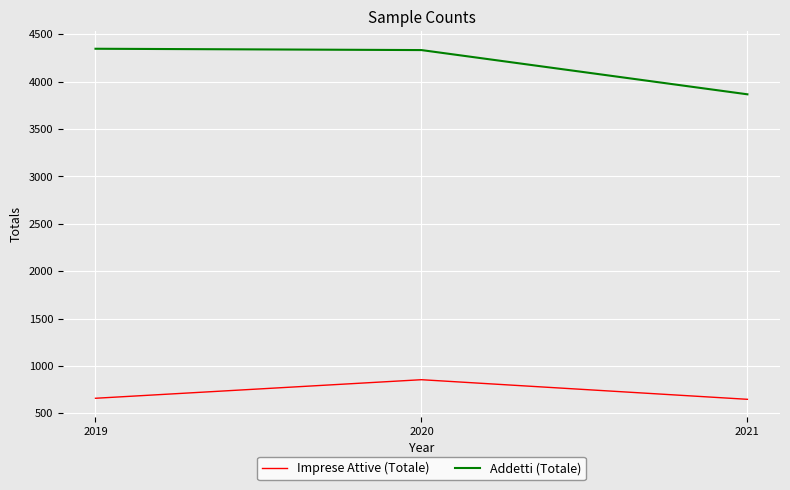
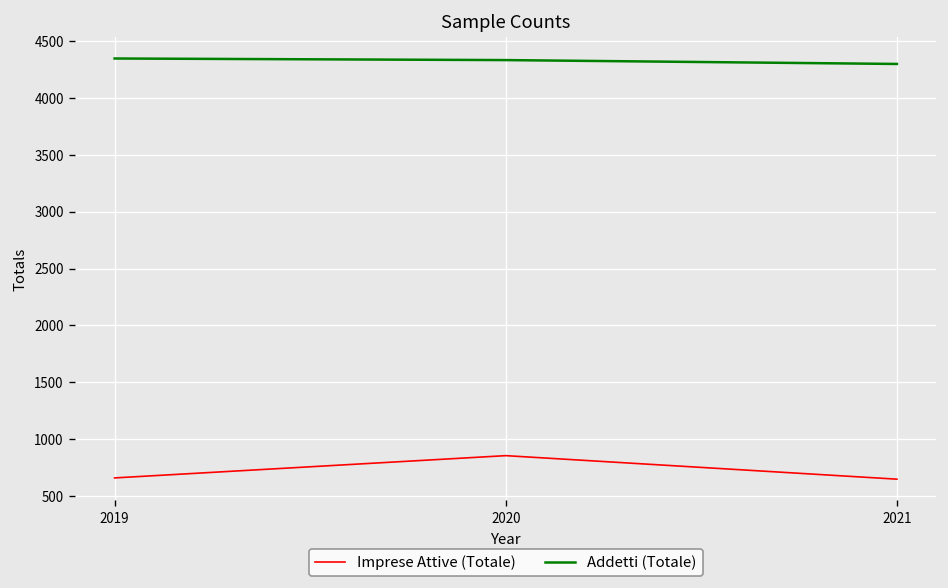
  {
    "Imprese Attive (Totale)": {
      "2019": 700,
      "2020": 900,
      "2021": 600
    },
    "Addetti (Totale)": {
      "2019": 4300,
      "2020": 4300,
-     "2021": 3900
+     "2021": 4300
    }
  }
